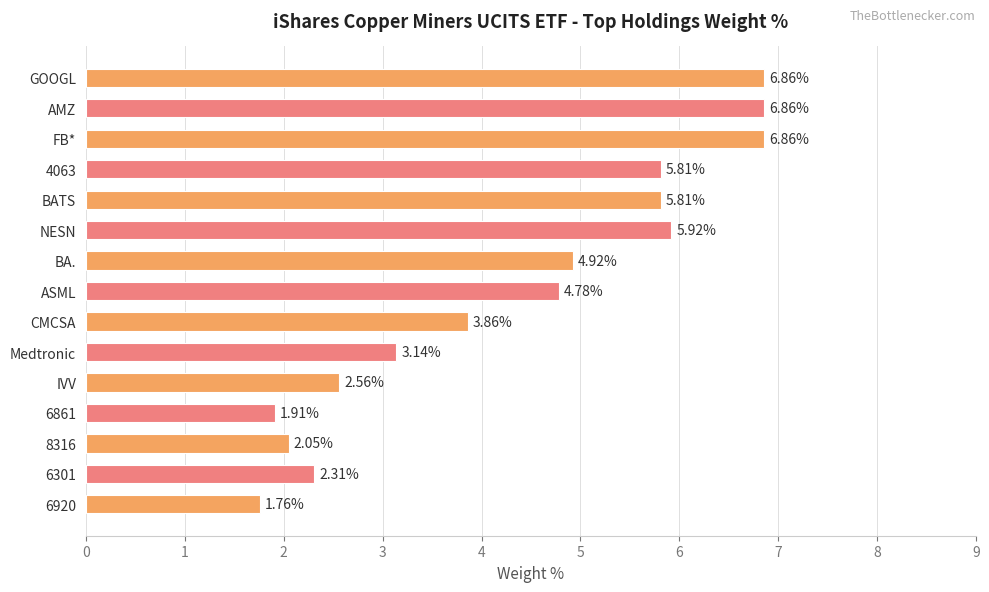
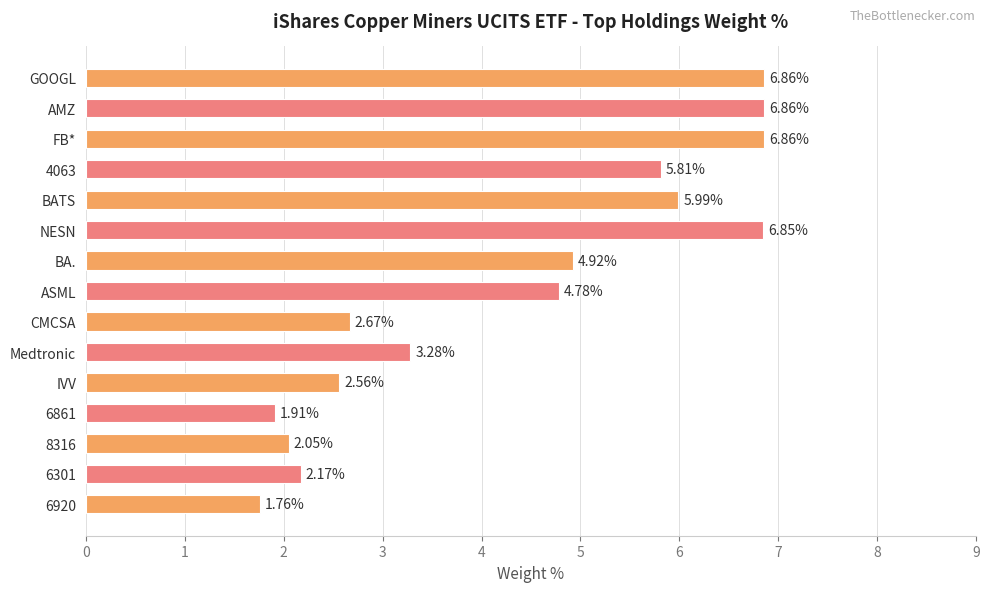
  {
    "GOOGL": "6.86%",
    "AMZ": "6.86%",
    "FB*": "6.86%",
    "4063": "5.81%",
-   "BATS": "5.81%",
-   "NESN": "5.92%",
+   "BATS": "5.99%",
+   "NESN": "6.85%",
    "BA.": "4.92%",
    "ASML": "4.78%",
-   "CMCSA": "3.86%",
-   "Medtronic": "3.14%",
+   "CMCSA": "2.67%",
+   "Medtronic": "3.28%",
    "IVV": "2.56%",
    "6861": "1.91%",
    "8316": "2.05%",
-   "6301": "2.31%",
+   "6301": "2.17%",
    "6920": "1.76%"
  }
